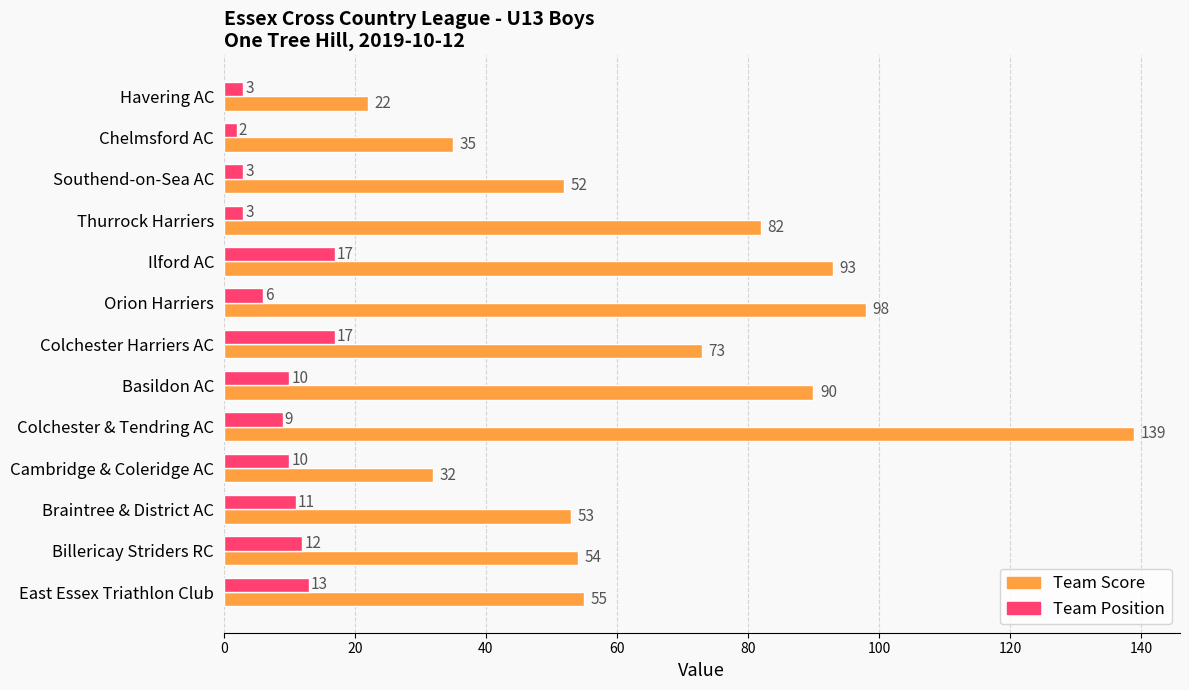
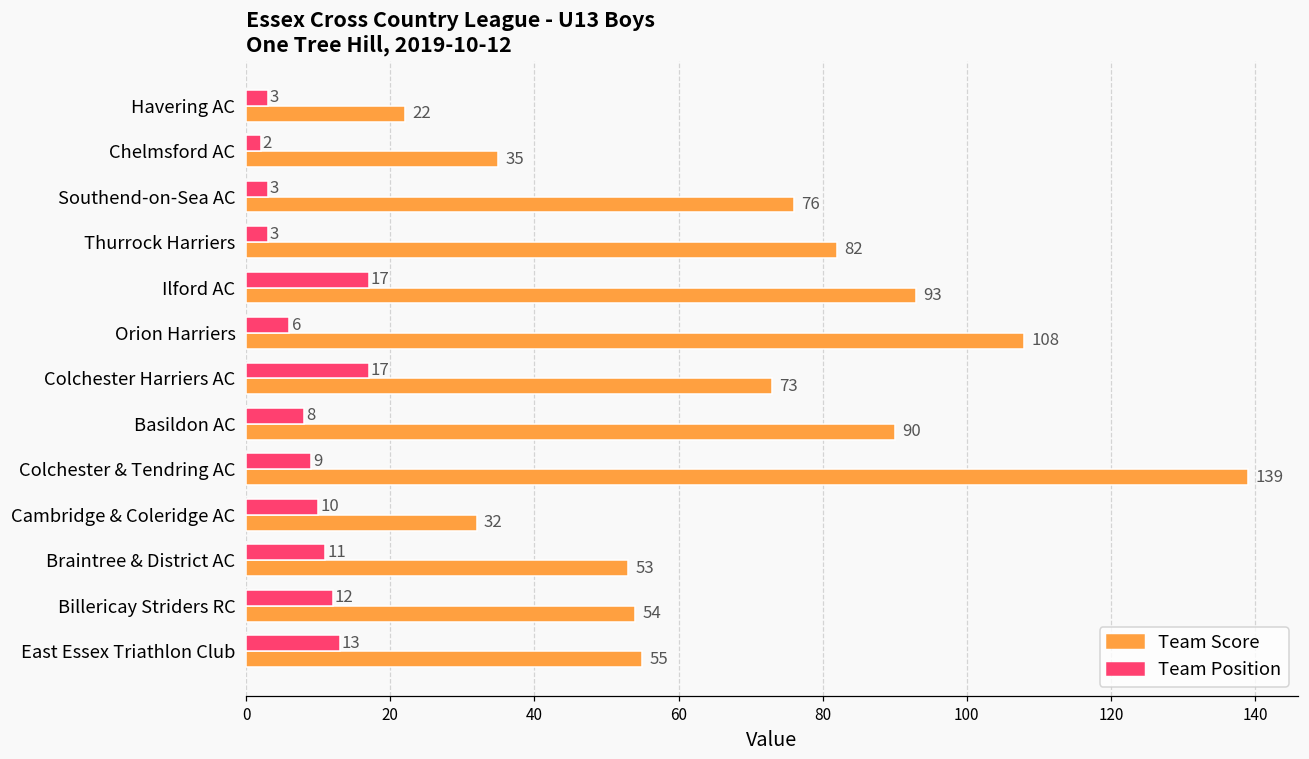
  {
    "Team Score": {
      "Havering AC": 22,
      "Chelmsford AC": 35,
-     "Southend-on-Sea AC": 52,
+     "Southend-on-Sea AC": 76,
      "Thurrock Harriers": 82,
      "Ilford AC": 93,
-     "Orion Harriers": 98,
+     "Orion Harriers": 108,
      "Colchester Harriers AC": 73,
      "Basildon AC": 90,
      "Colchester & Tendring AC": 139,
      "Cambridge & Coleridge AC": 32,
      "Braintree & District AC": 53,
      "Billericay Striders RC": 54,
      "East Essex Triathlon Club": 55
    },
    "Team Position": {
      "Havering AC": 3,
      "Chelmsford AC": 2,
      "Southend-on-Sea AC": 3,
      "Thurrock Harriers": 3,
      "Ilford AC": 17,
      "Orion Harriers": 6,
      "Colchester Harriers AC": 17,
-     "Basildon AC": 10,
+     "Basildon AC": 8,
      "Colchester & Tendring AC": 9,
      "Cambridge & Coleridge AC": 10,
      "Braintree & District AC": 11,
      "Billericay Striders RC": 12,
      "East Essex Triathlon Club": 13
    }
  }
